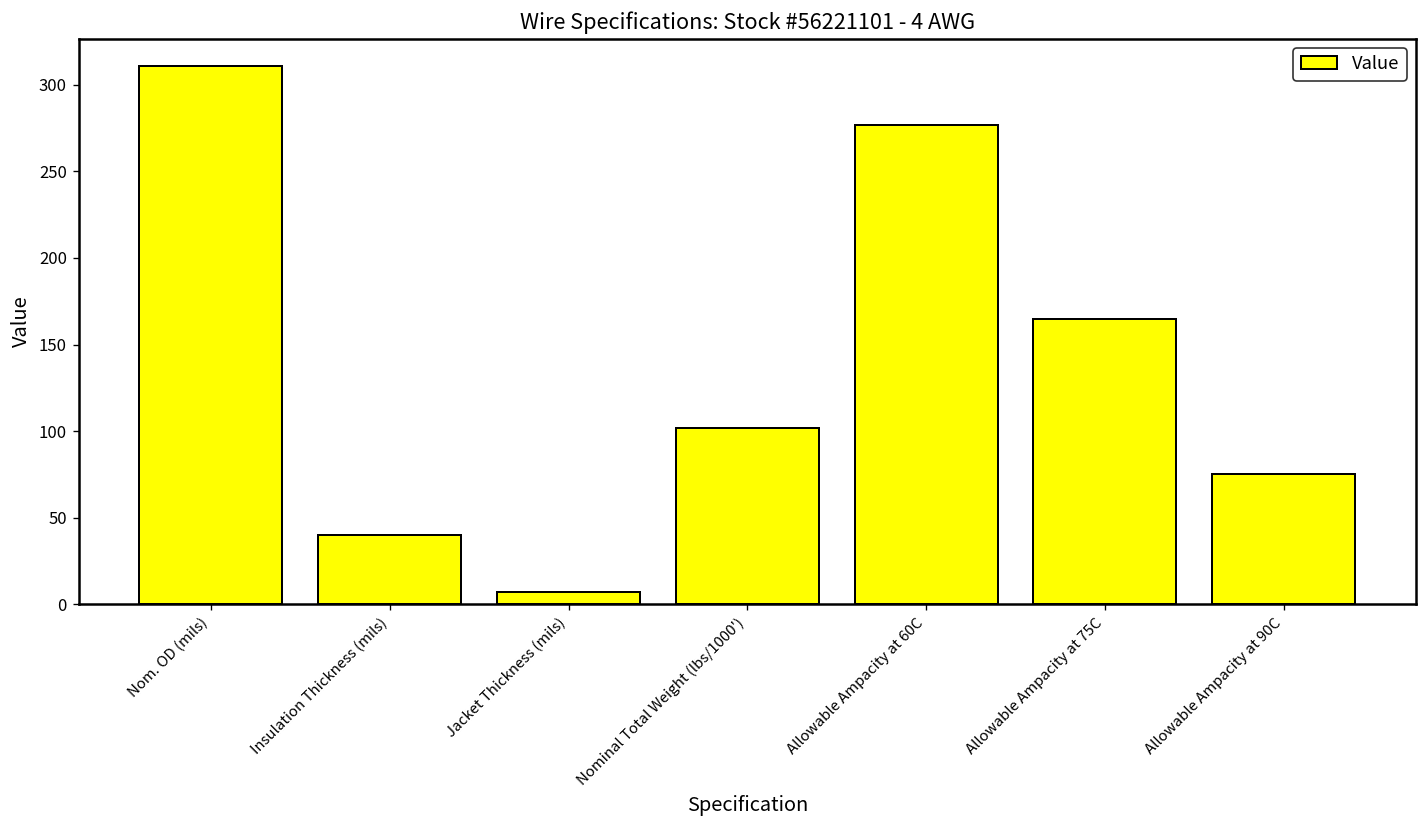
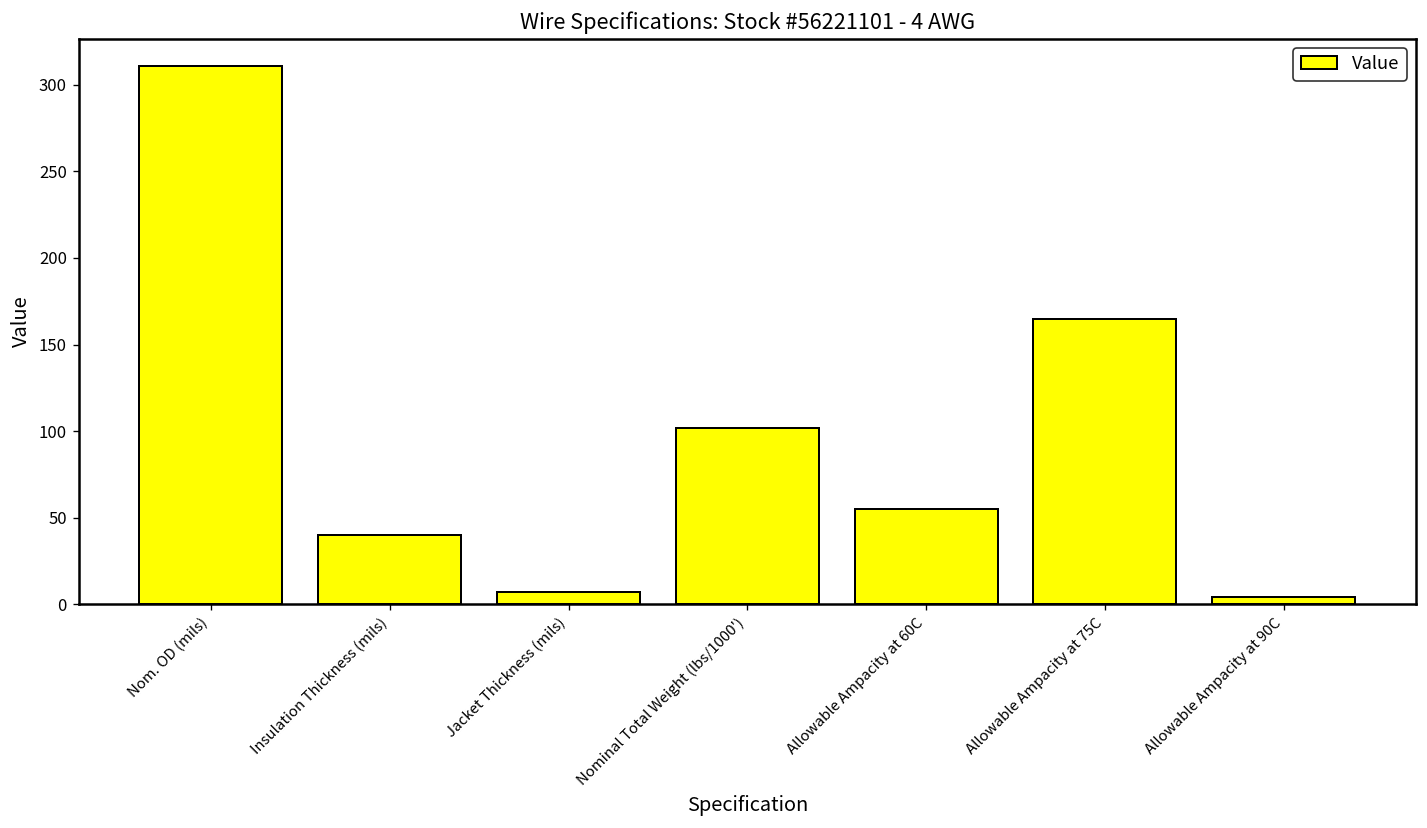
  {
    "Nom. OD (mils)": 311,
    "Insulation Thickness (mils)": 40,
    "Jacket Thickness (mils)": 7,
    "Nominal Total Weight (lbs/1000')": 102,
-   "Allowable Ampacity at 60C": 277,
+   "Allowable Ampacity at 60C": 55,
    "Allowable Ampacity at 75C": 165,
-   "Allowable Ampacity at 90C": 75
+   "Allowable Ampacity at 90C": 4
  }
